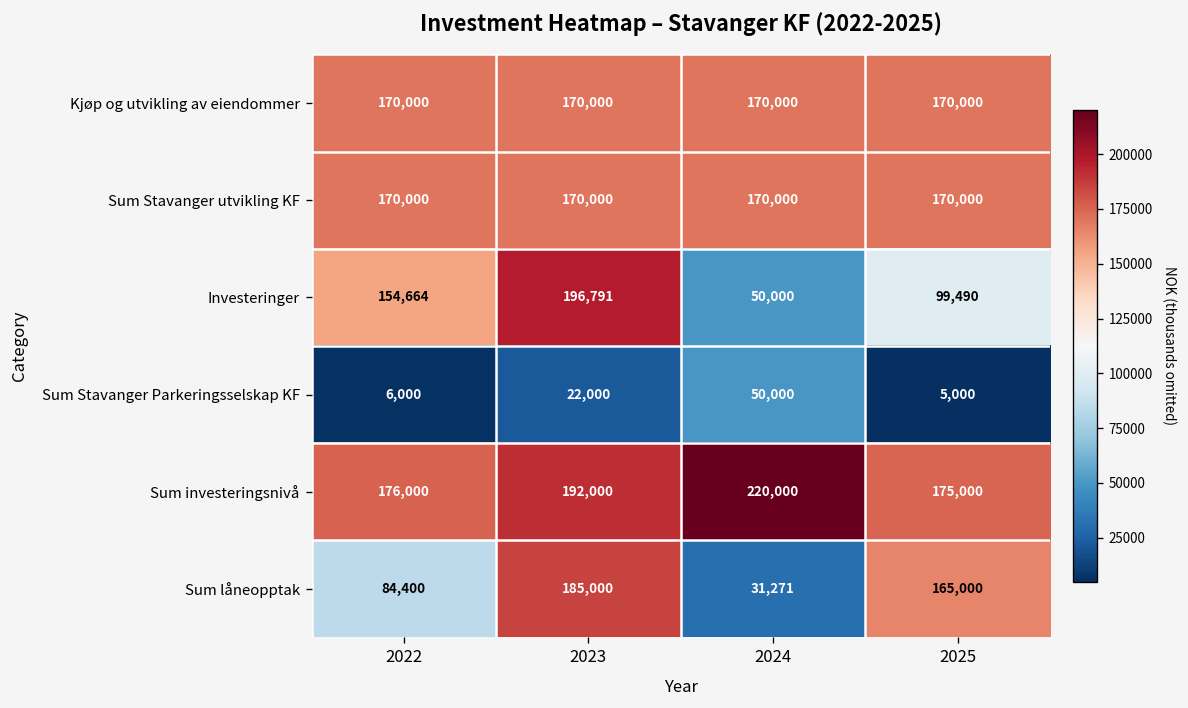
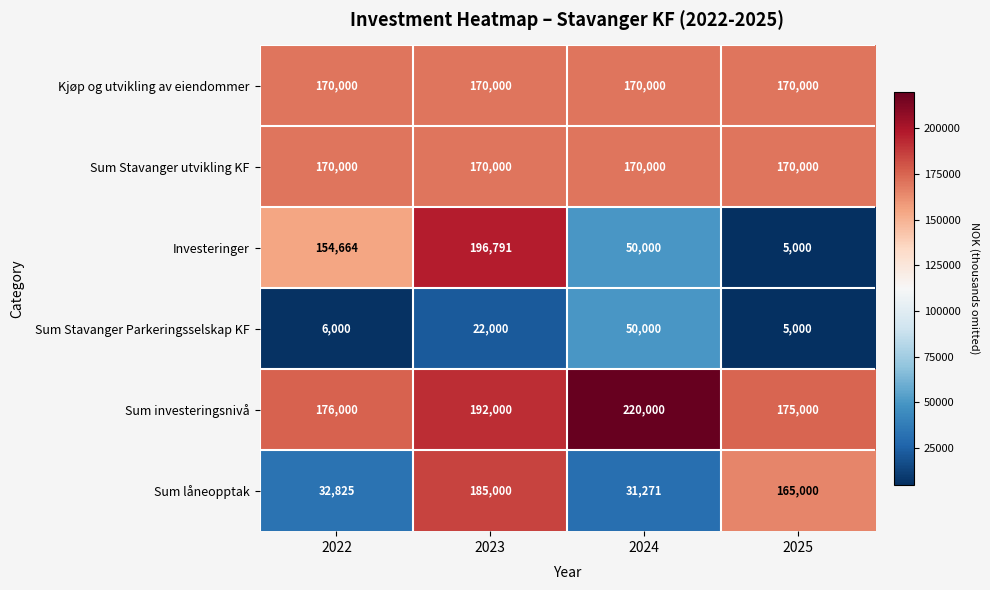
  {
    "Kjøp og utvikling av eiendommer": {
      "2022": "170,000",
      "2023": "170,000",
      "2024": "170,000",
      "2025": "170,000"
    },
    "Sum Stavanger utvikling KF": {
      "2022": "170,000",
      "2023": "170,000",
      "2024": "170,000",
      "2025": "170,000"
    },
    "Investeringer": {
      "2022": "154,664",
      "2023": "196,791",
      "2024": "50,000",
-     "2025": "99,490"
+     "2025": "5,000"
    },
    "Sum Stavanger Parkeringsselskap KF": {
      "2022": "6,000",
      "2023": "22,000",
      "2024": "50,000",
      "2025": "5,000"
    },
    "Sum investeringsnivå": {
      "2022": "176,000",
      "2023": "192,000",
      "2024": "220,000",
      "2025": "175,000"
    },
    "Sum låneopptak": {
-     "2022": "84,400",
+     "2022": "32,825",
      "2023": "185,000",
      "2024": "31,271",
      "2025": "165,000"
    }
  }
